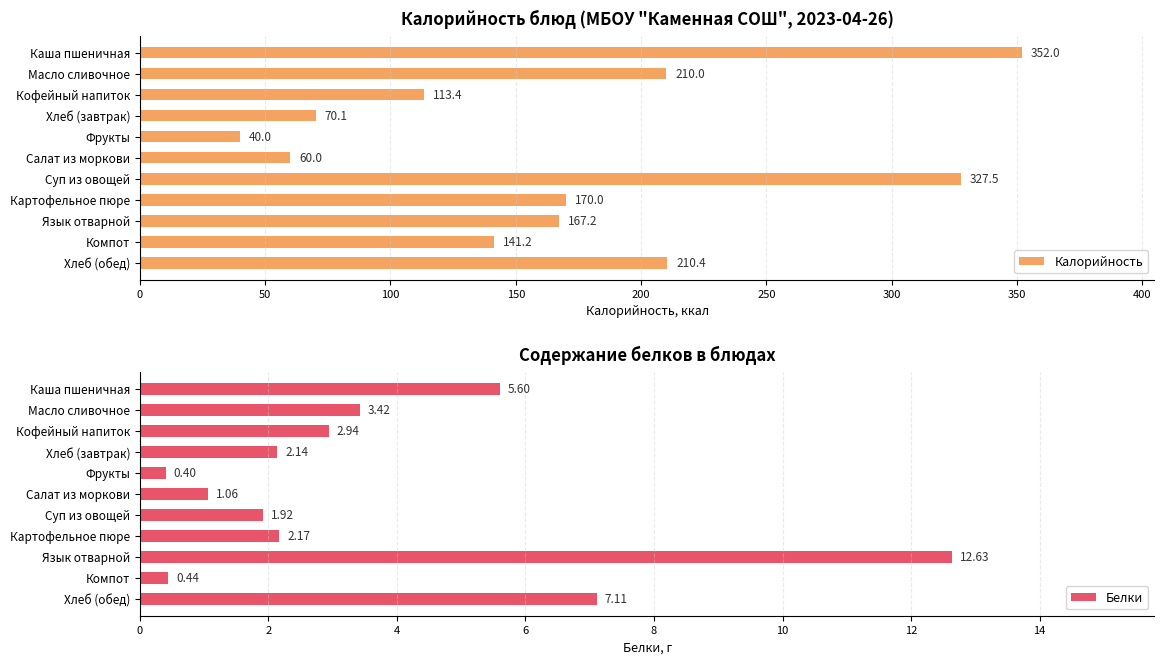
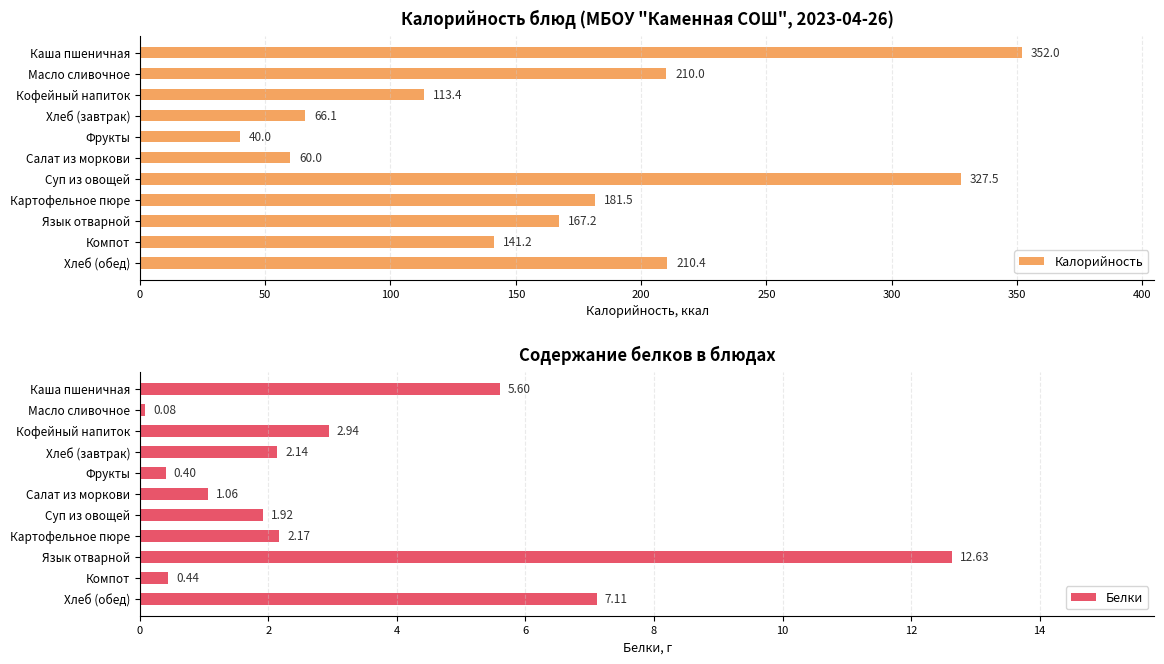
  {
    "Калорийность блюд (МБОУ \"Каменная СОШ\", 2023-04-26)": {
      "Каша пшеничная": 352.0,
      "Масло сливочное": 210.0,
      "Кофейный напиток": 113.4,
-     "Хлеб (завтрак)": 70.1,
+     "Хлеб (завтрак)": 66.1,
      "Фрукты": 40.0,
      "Салат из моркови": 60.0,
      "Суп из овощей": 327.5,
-     "Картофельное пюре": 170.0,
+     "Картофельное пюре": 181.5,
      "Язык отварной": 167.2,
      "Компот": 141.2,
      "Хлеб (обед)": 210.4
    },
    "Содержание белков в блюдах": {
      "Каша пшеничная": 5.60,
-     "Масло сливочное": 3.42,
+     "Масло сливочное": 0.08,
      "Кофейный напиток": 2.94,
      "Хлеб (завтрак)": 2.14,
      "Фрукты": 0.40,
      "Салат из моркови": 1.06,
      "Суп из овощей": 1.92,
      "Картофельное пюре": 2.17,
      "Язык отварной": 12.63,
      "Компот": 0.44,
      "Хлеб (обед)": 7.11
    }
  }
